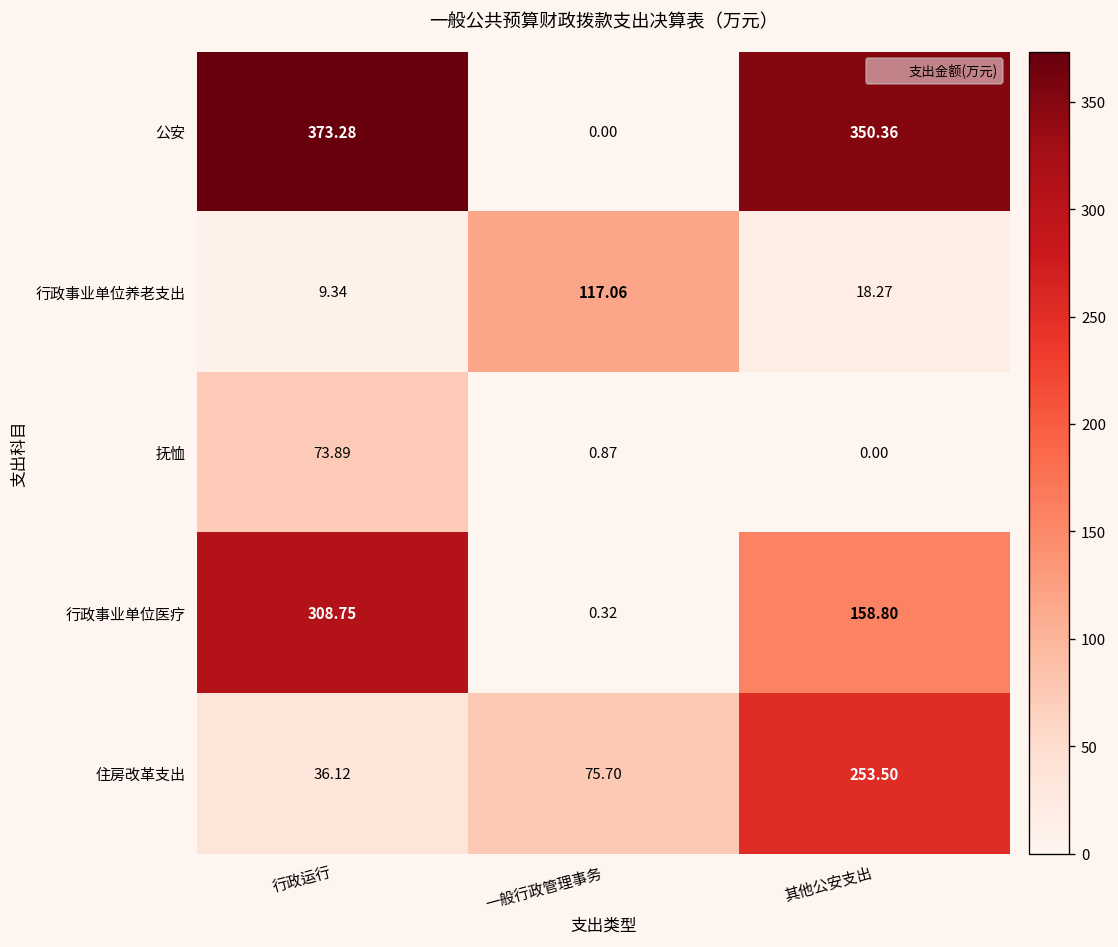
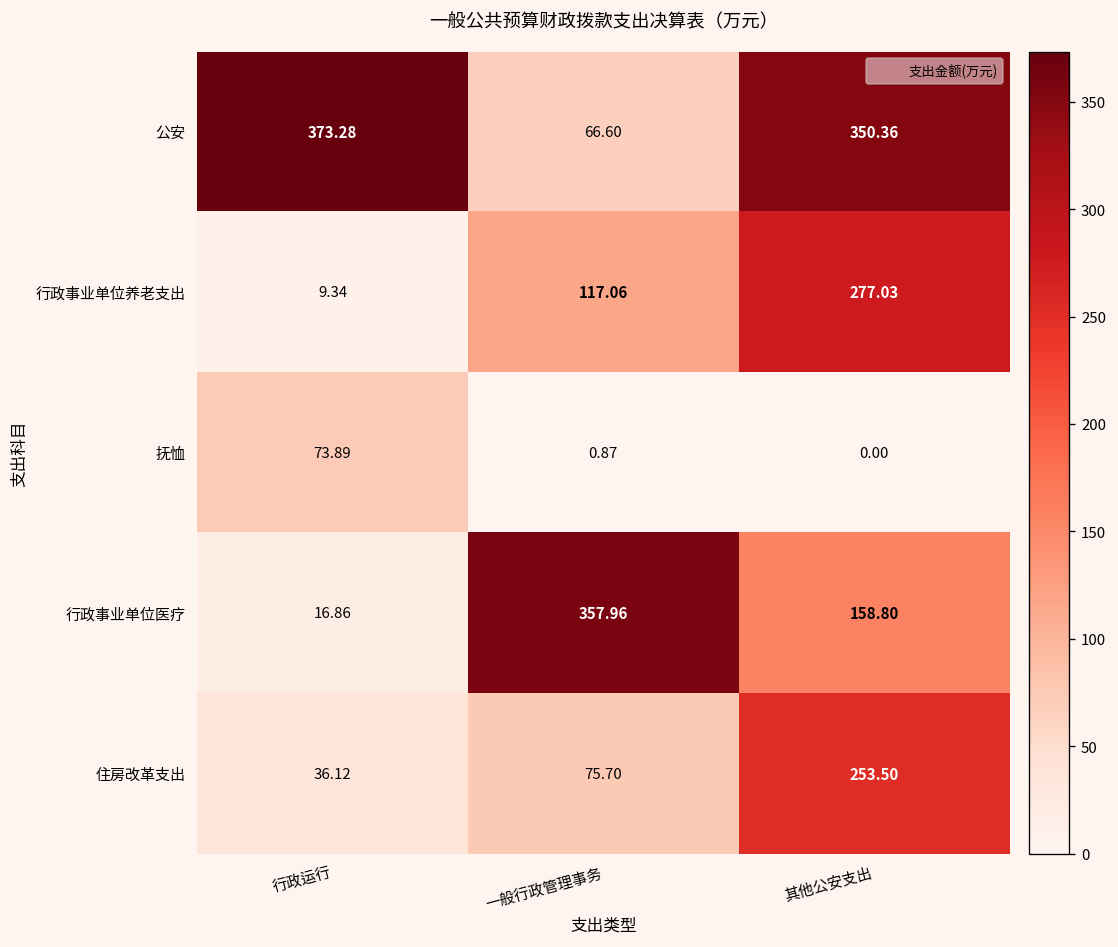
  {
    "公安": {
      "行政运行": 373.28,
-     "一般行政管理事务": 0.00,
+     "一般行政管理事务": 66.60,
      "其他公安支出": 350.36
    },
    "行政事业单位养老支出": {
      "行政运行": 9.34,
      "一般行政管理事务": 117.06,
-     "其他公安支出": 18.27
+     "其他公安支出": 277.03
    },
    "抚恤": {
      "行政运行": 73.89,
      "一般行政管理事务": 0.87,
      "其他公安支出": 0.00
    },
    "行政事业单位医疗": {
-     "行政运行": 308.75,
-     "一般行政管理事务": 0.32,
+     "行政运行": 16.86,
+     "一般行政管理事务": 357.96,
      "其他公安支出": 158.80
    },
    "住房改革支出": {
      "行政运行": 36.12,
      "一般行政管理事务": 75.70,
      "其他公安支出": 253.50
    }
  }
